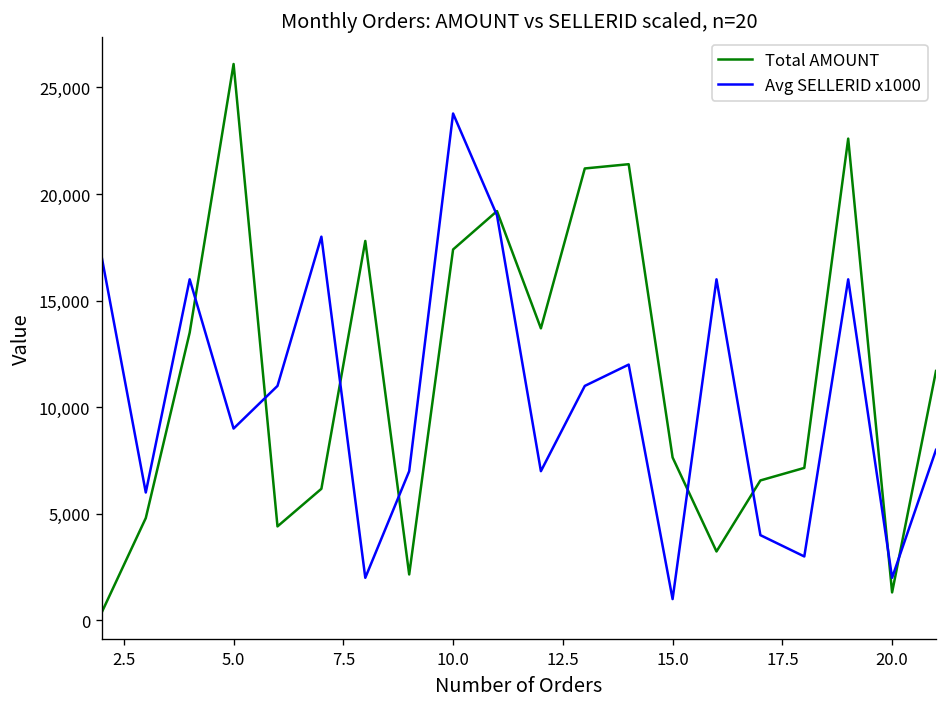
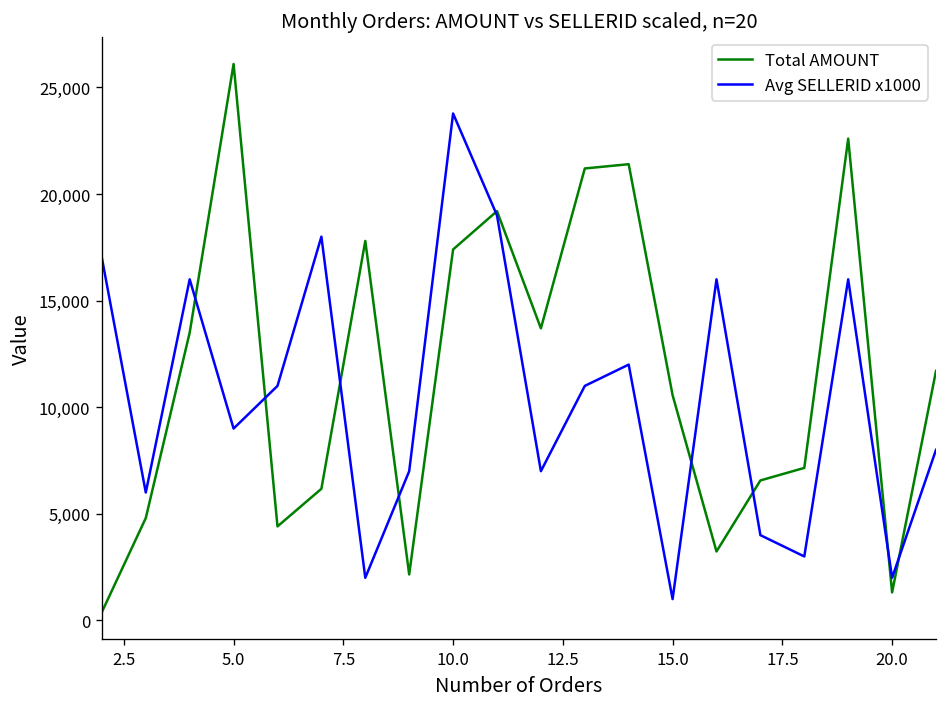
  {
    "Total AMOUNT": {
      "5.0": "26,100",
      "10.0": "17,400",
-     "15.0": "7,600",
+     "15.0": "10,600",
      "20.0": "1,300"
    },
    "Avg SELLERID x1000": {
      "5.0": "9,000",
      "10.0": "23,800",
      "15.0": "1,000",
      "20.0": "2,000"
    }
  }
